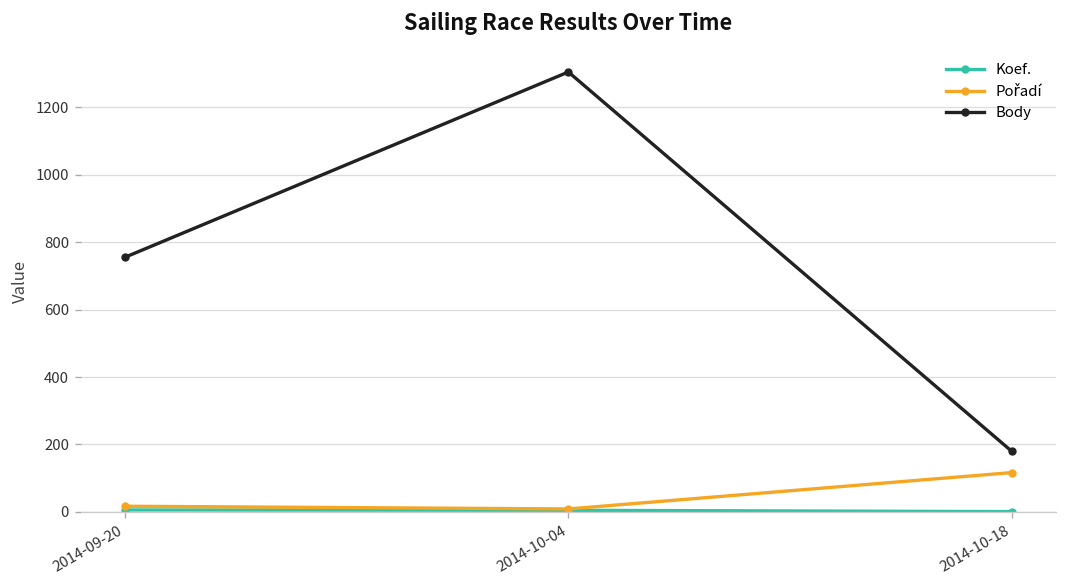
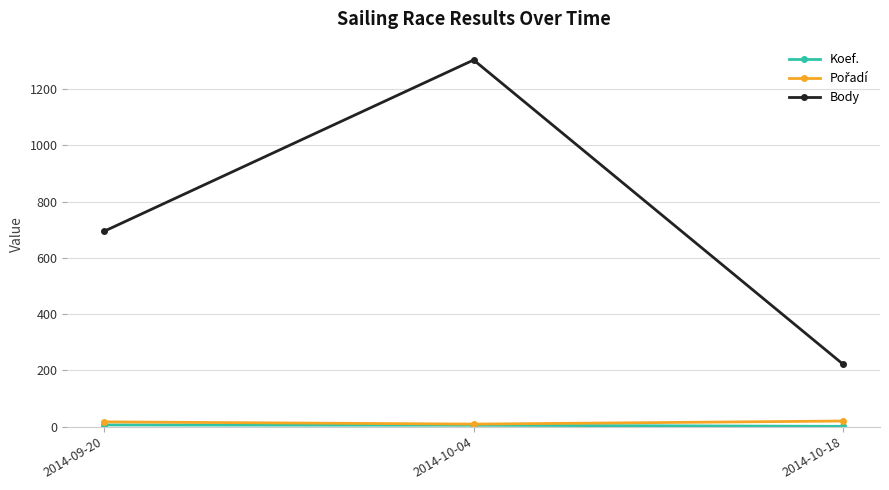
  {
    "Koef.": {
      "2014-09-20": 10,
      "2014-10-18": 0
    },
    "Pořadí": {
      "2014-09-20": 20,
-     "2014-10-18": 120
+     "2014-10-18": 20
    },
    "Body": {
-     "2014-09-20": 760,
+     "2014-09-20": 700,
      "2014-10-04": 1300,
-     "2014-10-18": 180
+     "2014-10-18": 220
    }
  }
